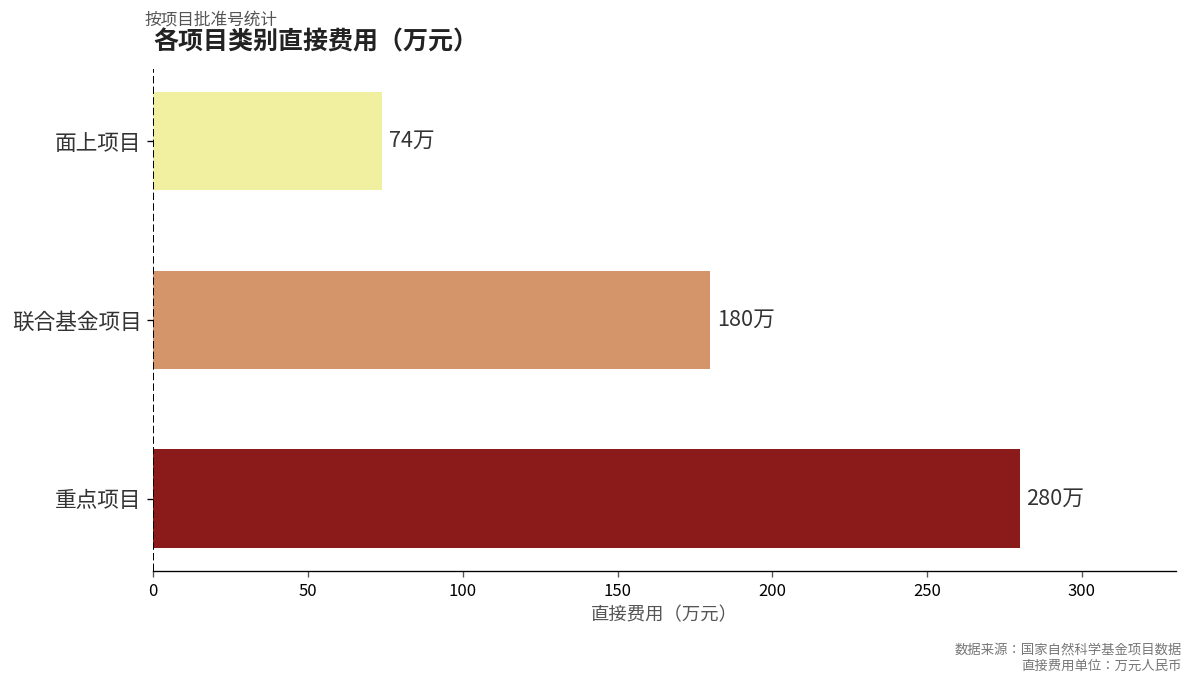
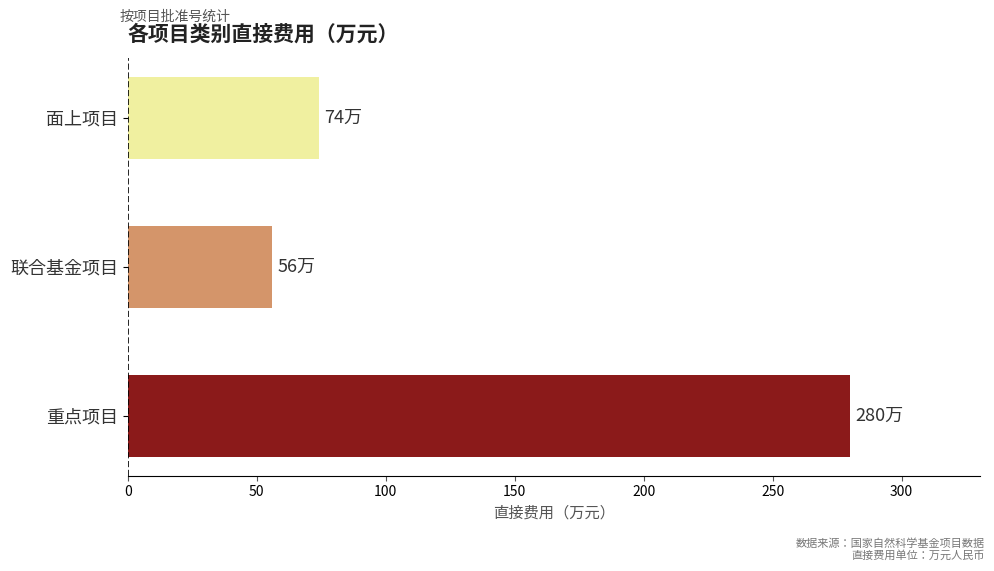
  {
    "面上项目": "74万",
-   "联合基金项目": "180万",
+   "联合基金项目": "56万",
    "重点项目": "280万"
  }
